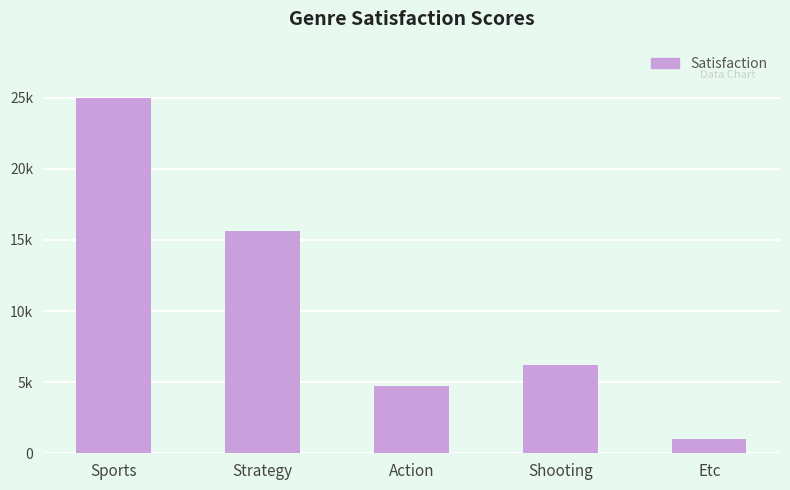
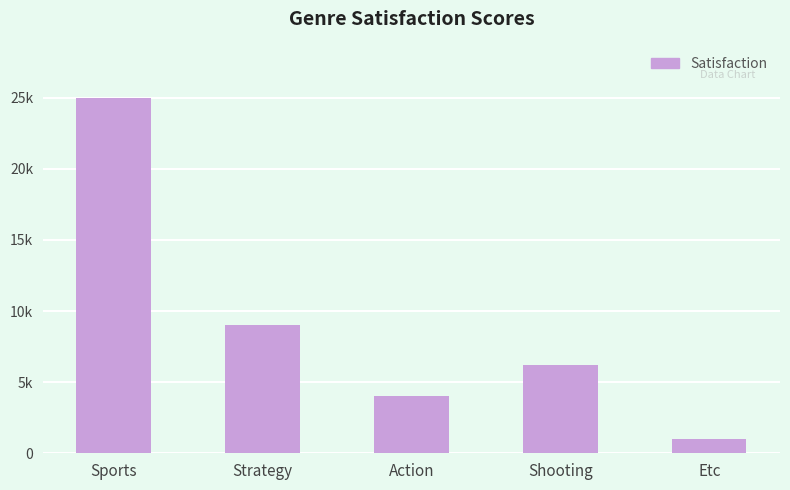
  {
    "Sports": 25000,
-   "Strategy": 15600,
-   "Action": 4700,
+   "Strategy": 9000,
+   "Action": 4000,
    "Shooting": 6200,
    "Etc": 1000
  }
